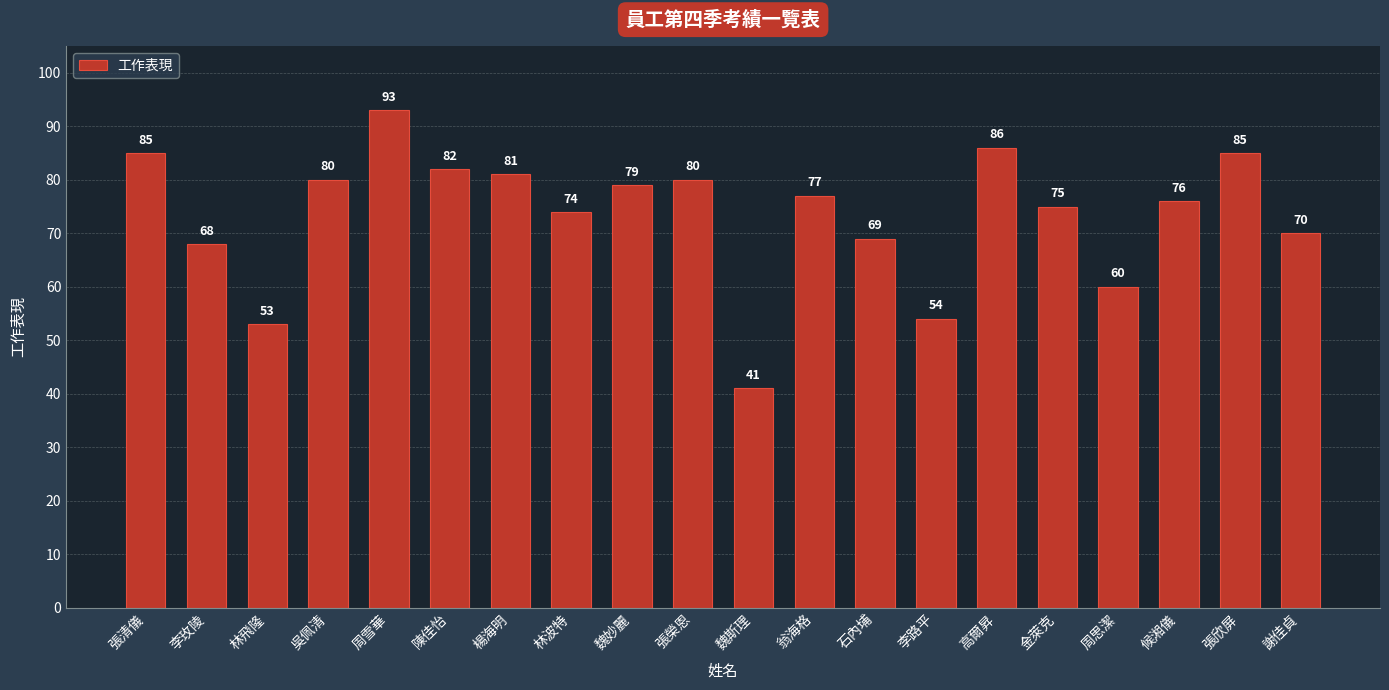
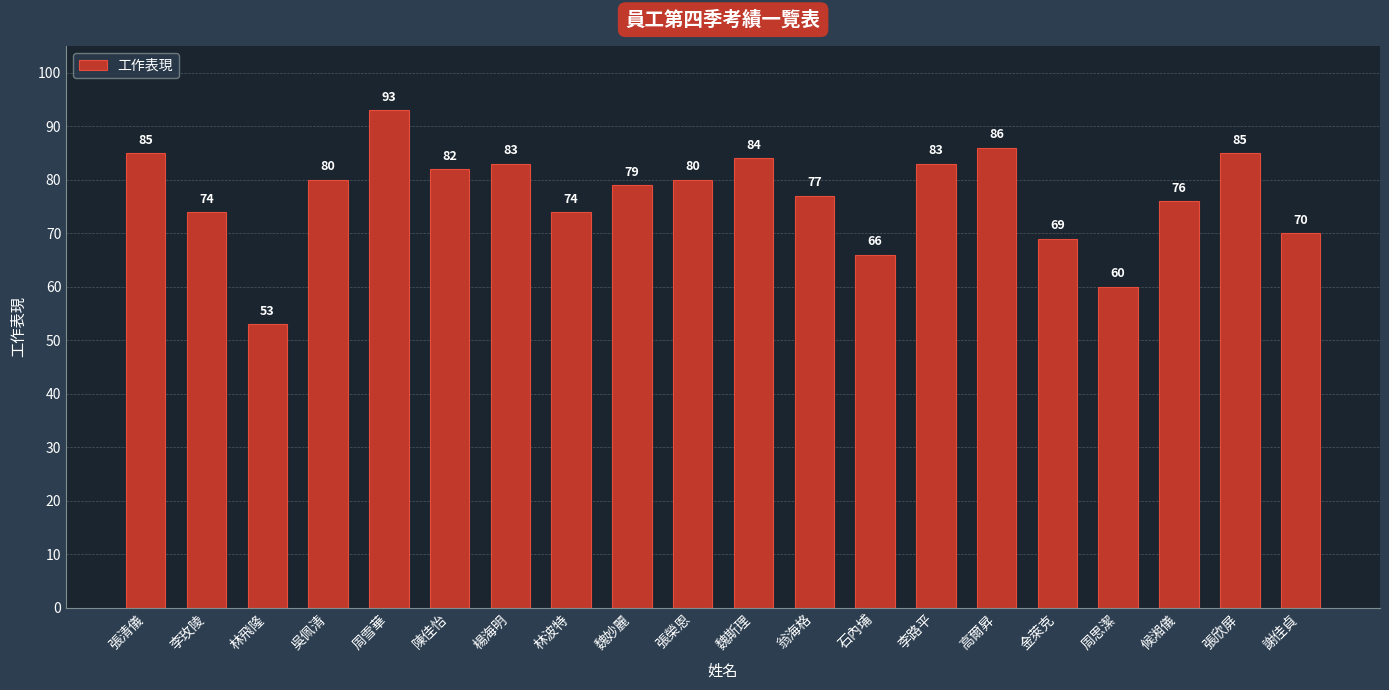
  {
    "張清儀": 85,
-   "李玫陵": 68,
+   "李玫陵": 74,
    "林飛隆": 53,
    "吳佩清": 80,
    "周雪華": 93,
    "陳佳怡": 82,
-   "楊海明": 81,
+   "楊海明": 83,
    "林波特": 74,
    "魏妙麗": 79,
    "張榮恩": 80,
-   "魏斯理": 41,
+   "魏斯理": 84,
    "翁海格": 77,
-   "石內埔": 69,
-   "李路平": 54,
+   "石內埔": 66,
+   "李路平": 83,
    "高爾昇": 86,
-   "金萊克": 75,
+   "金萊克": 69,
    "周思潔": 60,
    "候湘儀": 76,
    "張欣屏": 85,
    "謝佳貞": 70
  }
